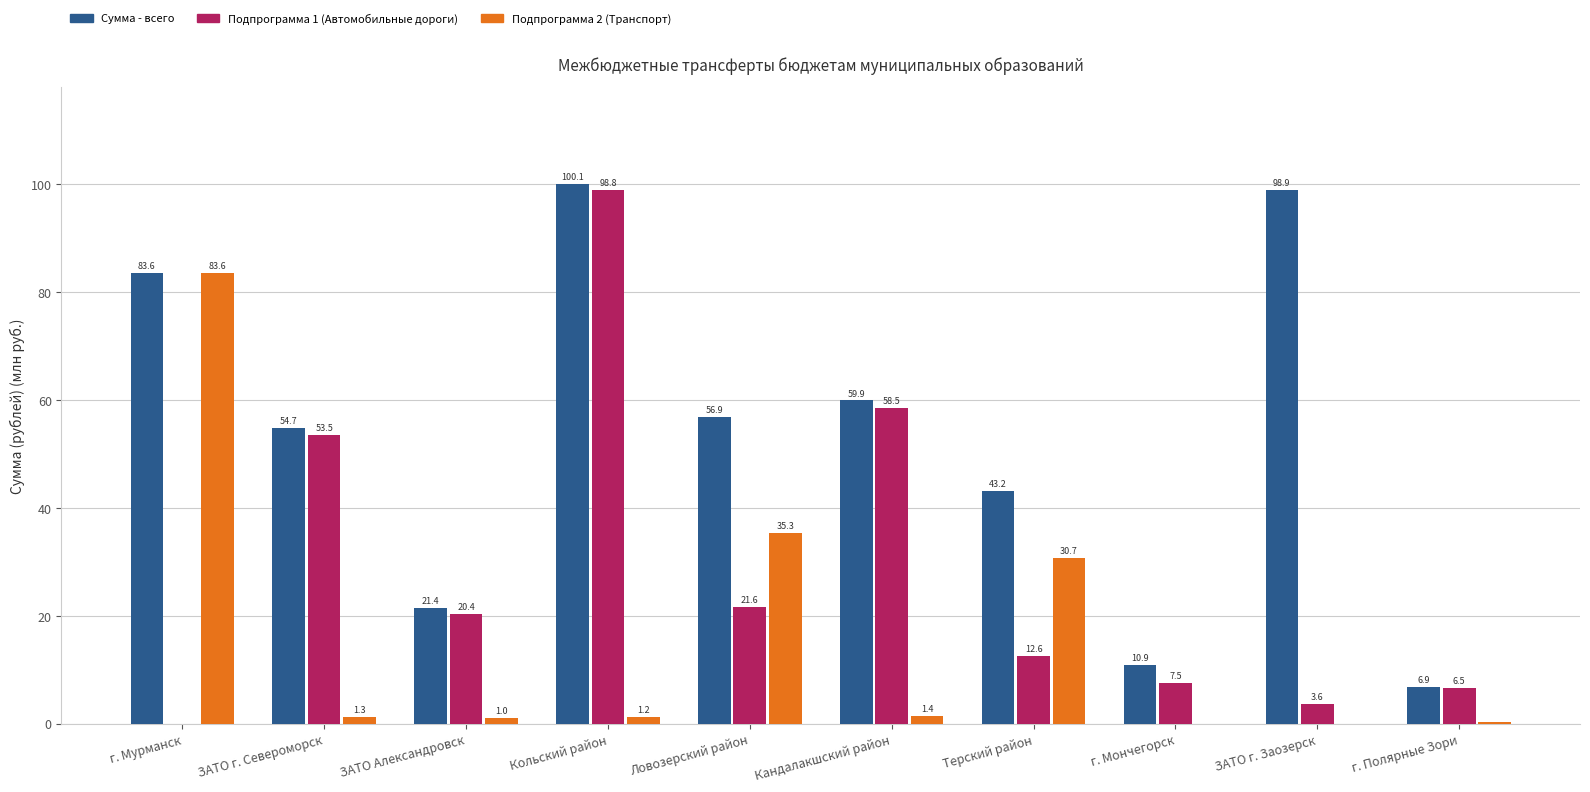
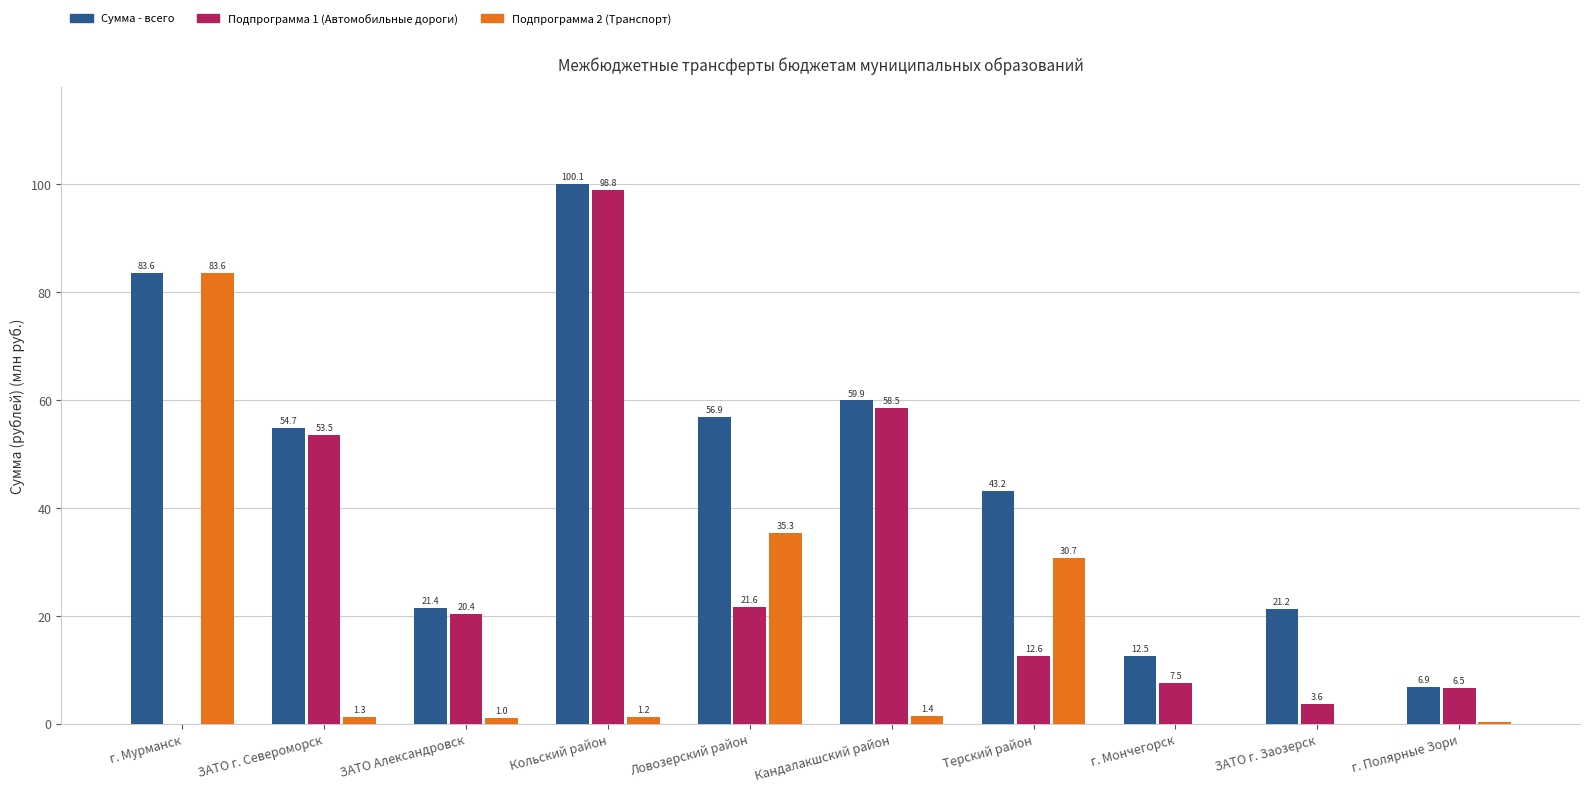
  {
    "Сумма - всего": {
      "г. Мурманск": 83.6,
      "ЗАТО г. Североморск": 54.7,
      "ЗАТО Александровск": 21.4,
      "Кольский район": 100.1,
      "Ловозерский район": 56.9,
      "Кандалакшский район": 59.9,
      "Терский район": 43.2,
-     "г. Мончегорск": 10.9,
-     "ЗАТО г. Заозерск": 98.9,
+     "г. Мончегорск": 12.5,
+     "ЗАТО г. Заозерск": 21.2,
      "г. Полярные Зори": 6.9
    },
    "Подпрограмма 1 (Автомобильные дороги)": {
      "ЗАТО г. Североморск": 53.5,
      "ЗАТО Александровск": 20.4,
      "Кольский район": 98.8,
      "Ловозерский район": 21.6,
      "Кандалакшский район": 58.5,
      "Терский район": 12.6,
      "г. Мончегорск": 7.5,
      "ЗАТО г. Заозерск": 3.6,
      "г. Полярные Зори": 6.5
    },
    "Подпрограмма 2 (Транспорт)": {
      "г. Мурманск": 83.6,
      "ЗАТО г. Североморск": 1.3,
      "ЗАТО Александровск": 1.0,
      "Кольский район": 1.2,
      "Ловозерский район": 35.3,
      "Кандалакшский район": 1.4,
      "Терский район": 30.7
    }
  }
